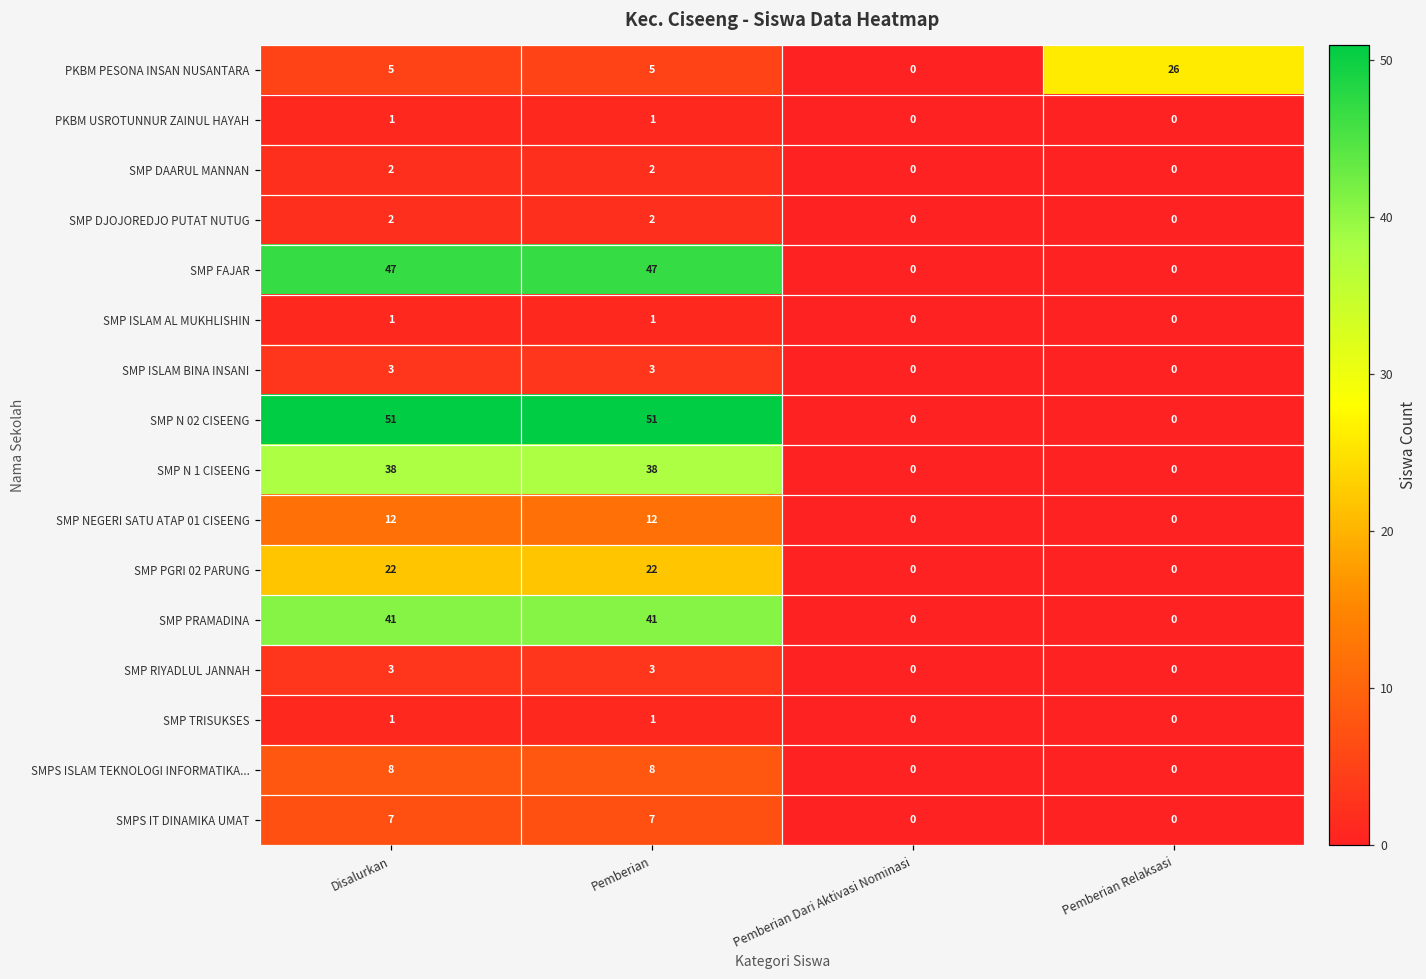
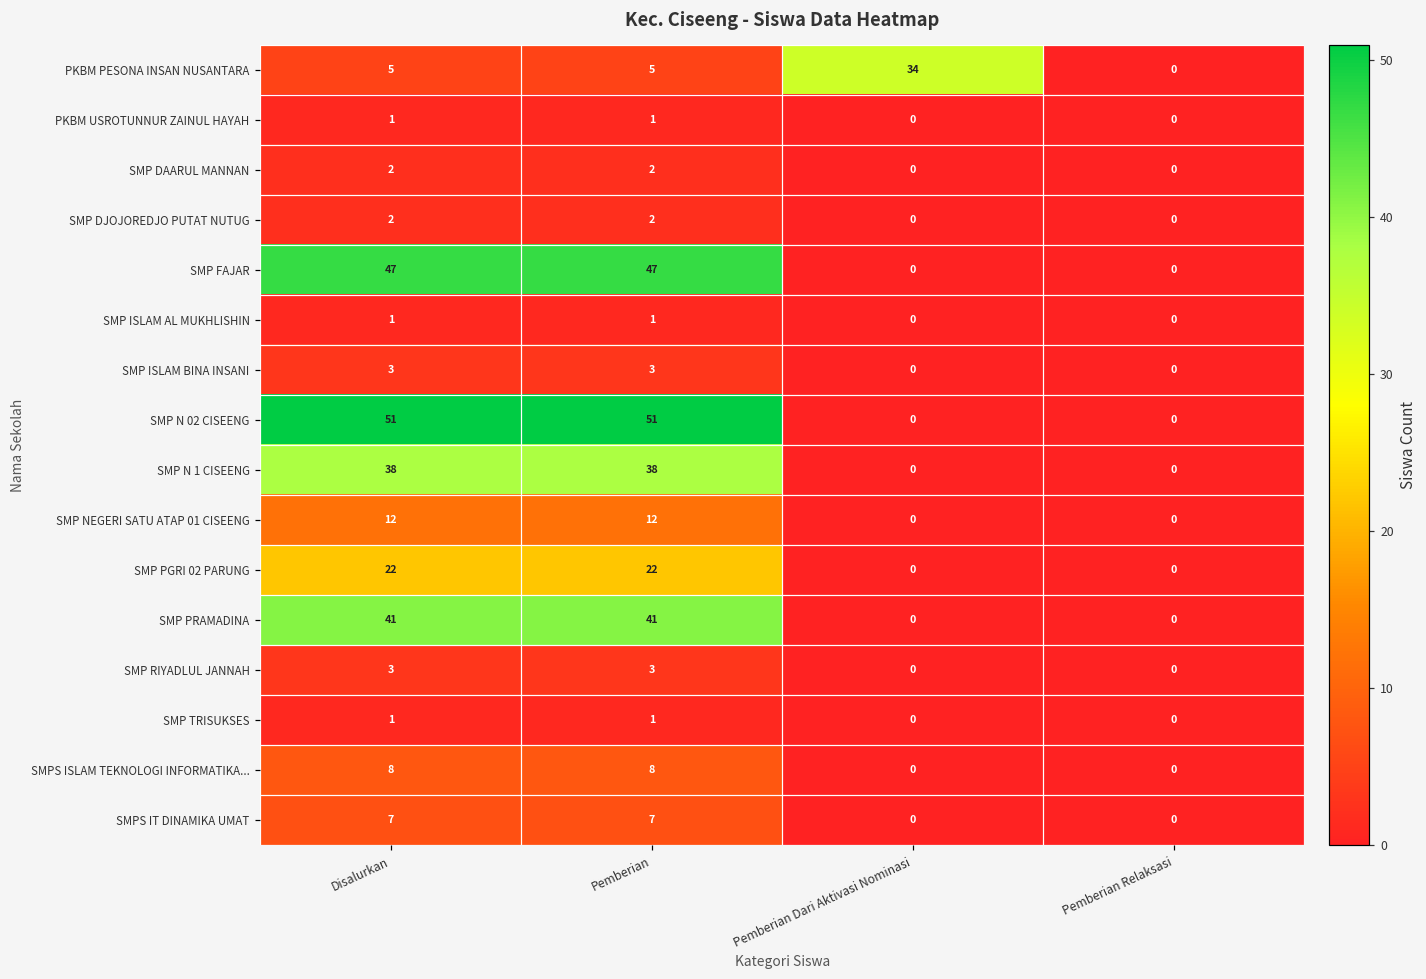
  {
    "PKBM PESONA INSAN NUSANTARA": {
      "Disalurkan": 5,
      "Pemberian": 5,
-     "Pemberian Dari Aktivasi Nominasi": 0,
-     "Pemberian Relaksasi": 26
+     "Pemberian Dari Aktivasi Nominasi": 34,
+     "Pemberian Relaksasi": 0
    },
    "PKBM USROTUNNUR ZAINUL HAYAH": {
      "Disalurkan": 1,
      "Pemberian": 1,
      "Pemberian Dari Aktivasi Nominasi": 0,
      "Pemberian Relaksasi": 0
    },
    "SMP DAARUL MANNAN": {
      "Disalurkan": 2,
      "Pemberian": 2,
      "Pemberian Dari Aktivasi Nominasi": 0,
      "Pemberian Relaksasi": 0
    },
    "SMP DJOJOREDJO PUTAT NUTUG": {
      "Disalurkan": 2,
      "Pemberian": 2,
      "Pemberian Dari Aktivasi Nominasi": 0,
      "Pemberian Relaksasi": 0
    },
    "SMP FAJAR": {
      "Disalurkan": 47,
      "Pemberian": 47,
      "Pemberian Dari Aktivasi Nominasi": 0,
      "Pemberian Relaksasi": 0
    },
    "SMP ISLAM AL MUKHLISHIN": {
      "Disalurkan": 1,
      "Pemberian": 1,
      "Pemberian Dari Aktivasi Nominasi": 0,
      "Pemberian Relaksasi": 0
    },
    "SMP ISLAM BINA INSANI": {
      "Disalurkan": 3,
      "Pemberian": 3,
      "Pemberian Dari Aktivasi Nominasi": 0,
      "Pemberian Relaksasi": 0
    },
    "SMP N 02 CISEENG": {
      "Disalurkan": 51,
      "Pemberian": 51,
      "Pemberian Dari Aktivasi Nominasi": 0,
      "Pemberian Relaksasi": 0
    },
    "SMP N 1 CISEENG": {
      "Disalurkan": 38,
      "Pemberian": 38,
      "Pemberian Dari Aktivasi Nominasi": 0,
      "Pemberian Relaksasi": 0
    },
    "SMP NEGERI SATU ATAP 01 CISEENG": {
      "Disalurkan": 12,
      "Pemberian": 12,
      "Pemberian Dari Aktivasi Nominasi": 0,
      "Pemberian Relaksasi": 0
    },
    "SMP PGRI 02 PARUNG": {
      "Disalurkan": 22,
      "Pemberian": 22,
      "Pemberian Dari Aktivasi Nominasi": 0,
      "Pemberian Relaksasi": 0
    },
    "SMP PRAMADINA": {
      "Disalurkan": 41,
      "Pemberian": 41,
      "Pemberian Dari Aktivasi Nominasi": 0,
      "Pemberian Relaksasi": 0
    },
    "SMP RIYADLUL JANNAH": {
      "Disalurkan": 3,
      "Pemberian": 3,
      "Pemberian Dari Aktivasi Nominasi": 0,
      "Pemberian Relaksasi": 0
    },
    "SMP TRISUKSES": {
      "Disalurkan": 1,
      "Pemberian": 1,
      "Pemberian Dari Aktivasi Nominasi": 0,
      "Pemberian Relaksasi": 0
    },
    "SMPS ISLAM TEKNOLOGI INFORMATIKA...": {
      "Disalurkan": 8,
      "Pemberian": 8,
      "Pemberian Dari Aktivasi Nominasi": 0,
      "Pemberian Relaksasi": 0
    },
    "SMPS IT DINAMIKA UMAT": {
      "Disalurkan": 7,
      "Pemberian": 7,
      "Pemberian Dari Aktivasi Nominasi": 0,
      "Pemberian Relaksasi": 0
    }
  }
